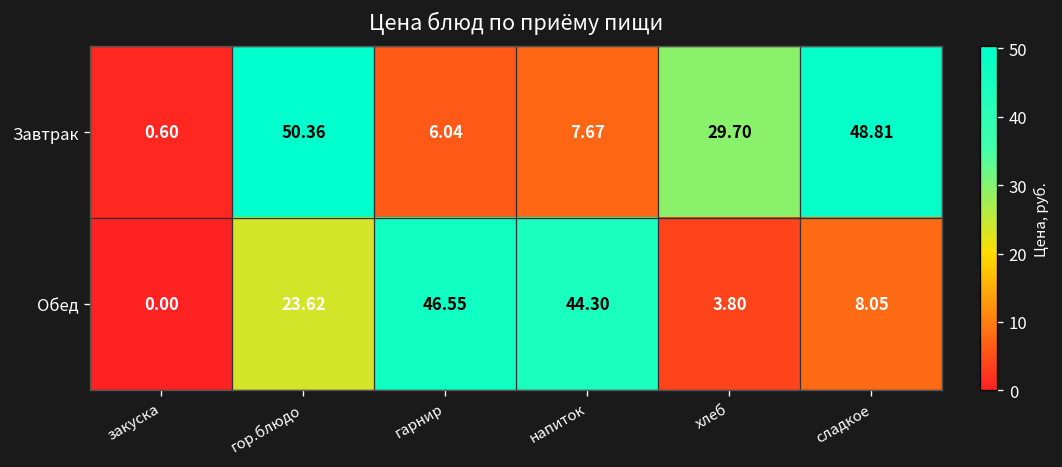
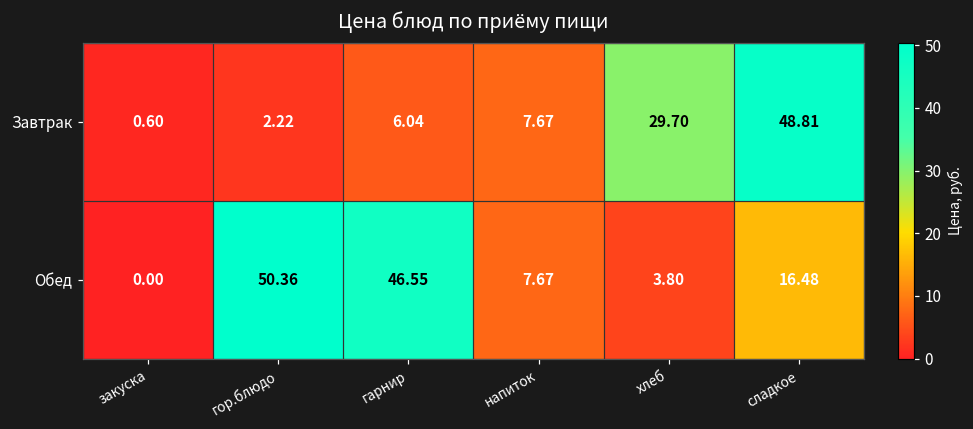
  {
    "Завтрак": {
      "закуска": 0.60,
-     "гор.блюдо": 50.36,
+     "гор.блюдо": 2.22,
      "гарнир": 6.04,
      "напиток": 7.67,
      "хлеб": 29.70,
      "сладкое": 48.81
    },
    "Обед": {
      "закуска": 0.00,
-     "гор.блюдо": 23.62,
+     "гор.блюдо": 50.36,
      "гарнир": 46.55,
-     "напиток": 44.30,
+     "напиток": 7.67,
      "хлеб": 3.80,
-     "сладкое": 8.05
+     "сладкое": 16.48
    }
  }
